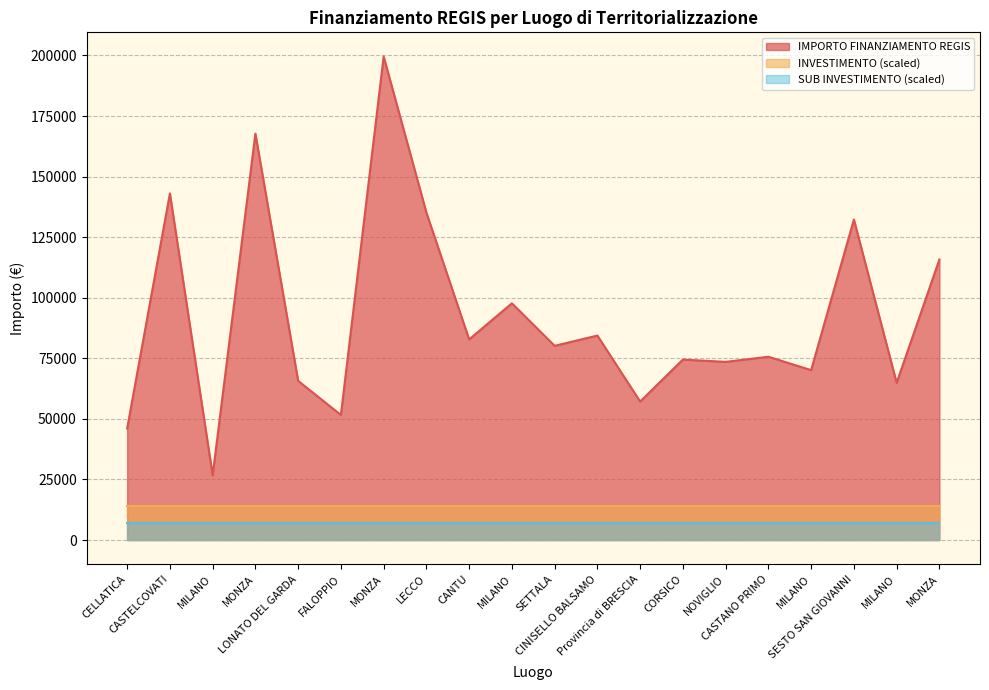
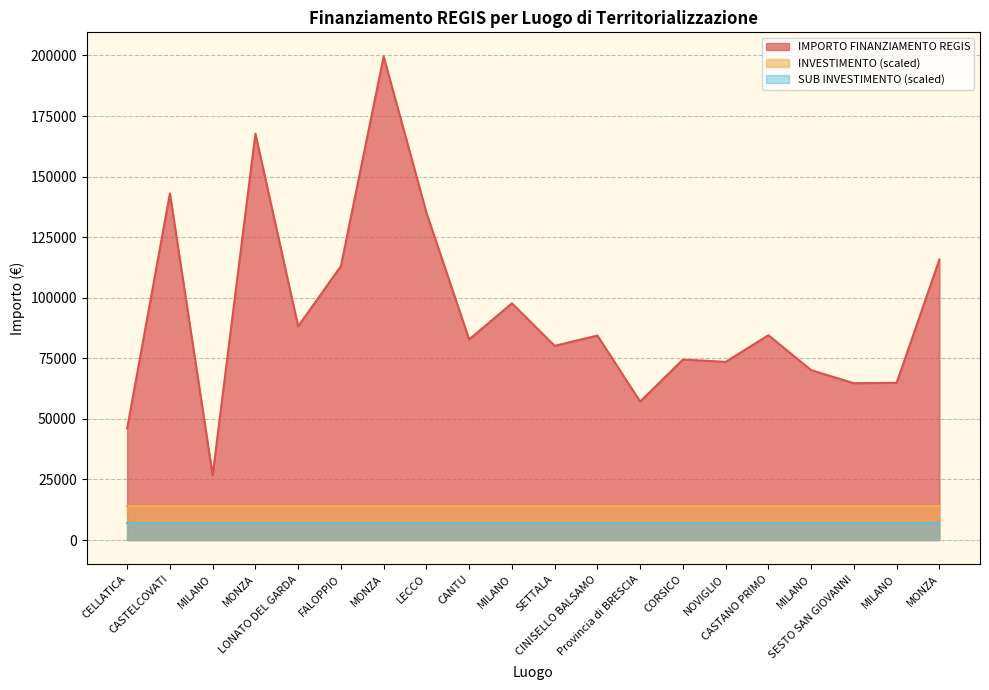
  {
    "IMPORTO FINANZIAMENTO REGIS": {
      "CELLATICA": 46000,
      "CASTELCOVATI": 143000,
-     "LONATO DEL GARDA": 66000,
-     "FALOPPIO": 52000,
+     "LONATO DEL GARDA": 88000,
+     "FALOPPIO": 113000,
      "LECCO": 135000,
      "CANTU": 83000,
      "SETTALA": 80000,
      "CINISELLO BALSAMO": 84000,
      "Provincia di BRESCIA": 57000,
      "CORSICO": 74000,
      "NOVIGLIO": 74000,
-     "CASTANO PRIMO": 76000,
-     "SESTO SAN GIOVANNI": 132000
+     "CASTANO PRIMO": 85000,
+     "SESTO SAN GIOVANNI": 65000
    },
    "INVESTIMENTO (scaled)": {
      "CELLATICA": 14000,
      "CASTELCOVATI": 14000,
      "LONATO DEL GARDA": 14000,
      "FALOPPIO": 14000,
      "LECCO": 14000,
      "CANTU": 14000,
      "SETTALA": 14000,
      "CINISELLO BALSAMO": 14000,
      "Provincia di BRESCIA": 14000,
      "CORSICO": 14000,
      "NOVIGLIO": 14000,
      "CASTANO PRIMO": 14000,
      "SESTO SAN GIOVANNI": 14000
    },
    "SUB INVESTIMENTO (scaled)": {
      "CELLATICA": 7000,
      "CASTELCOVATI": 7000,
      "LONATO DEL GARDA": 7000,
      "FALOPPIO": 7000,
      "LECCO": 7000,
      "CANTU": 7000,
      "SETTALA": 7000,
      "CINISELLO BALSAMO": 7000,
      "Provincia di BRESCIA": 7000,
      "CORSICO": 7000,
      "NOVIGLIO": 7000,
      "CASTANO PRIMO": 7000,
      "SESTO SAN GIOVANNI": 7000
    }
  }
